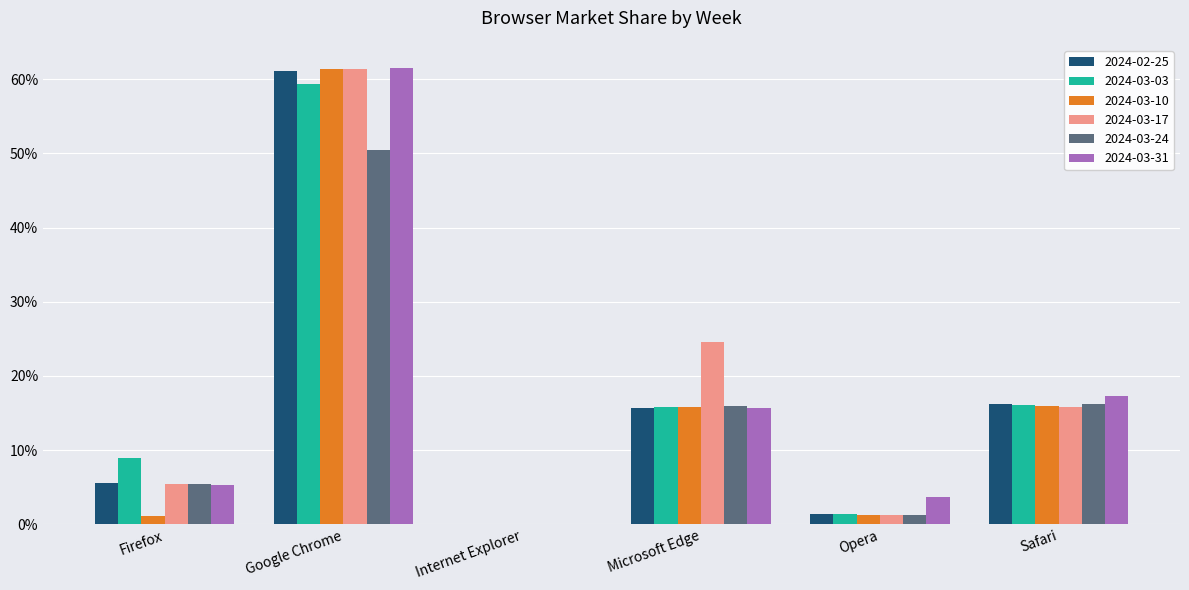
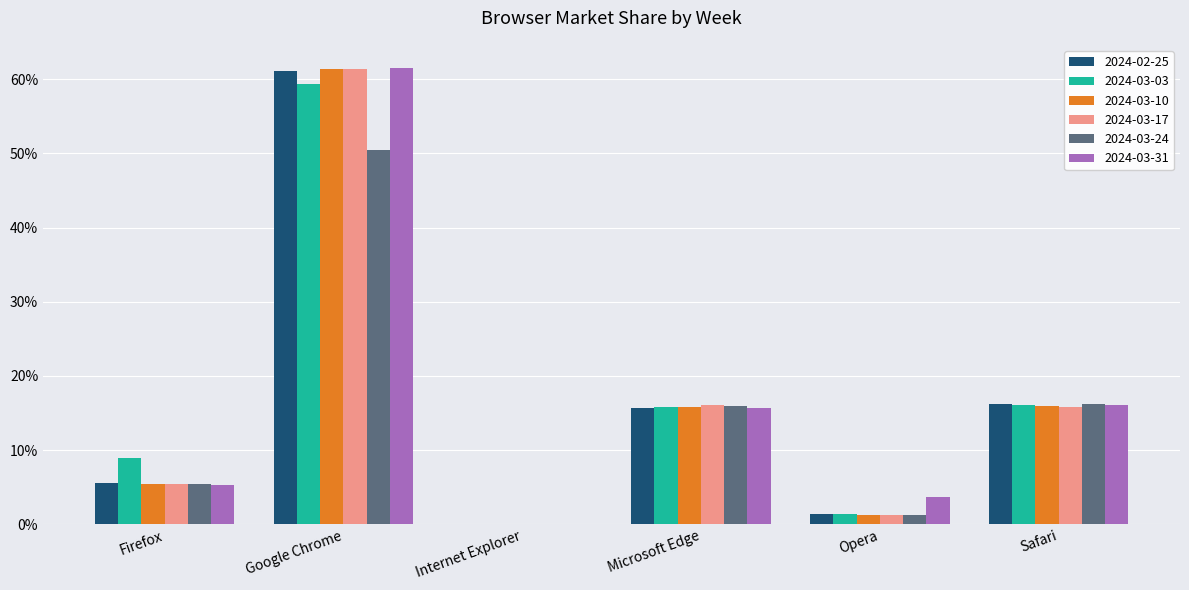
  {
    "2024-02-25": {
      "Firefox": "6%",
      "Google Chrome": "61%",
      "Microsoft Edge": "16%",
      "Opera": "1%",
      "Safari": "16%"
    },
    "2024-03-03": {
      "Firefox": "9%",
      "Google Chrome": "59%",
      "Microsoft Edge": "16%",
      "Opera": "1%",
      "Safari": "16%"
    },
    "2024-03-10": {
-     "Firefox": "1%",
+     "Firefox": "5%",
      "Google Chrome": "61%",
      "Microsoft Edge": "16%",
      "Opera": "1%",
      "Safari": "16%"
    },
    "2024-03-17": {
      "Firefox": "5%",
      "Google Chrome": "61%",
-     "Microsoft Edge": "25%",
+     "Microsoft Edge": "16%",
      "Opera": "1%",
      "Safari": "16%"
    },
    "2024-03-24": {
      "Firefox": "5%",
      "Google Chrome": "50%",
      "Microsoft Edge": "16%",
      "Opera": "1%",
      "Safari": "16%"
    },
    "2024-03-31": {
      "Firefox": "5%",
      "Google Chrome": "62%",
      "Microsoft Edge": "16%",
      "Opera": "4%",
-     "Safari": "17%"
+     "Safari": "16%"
    }
  }
